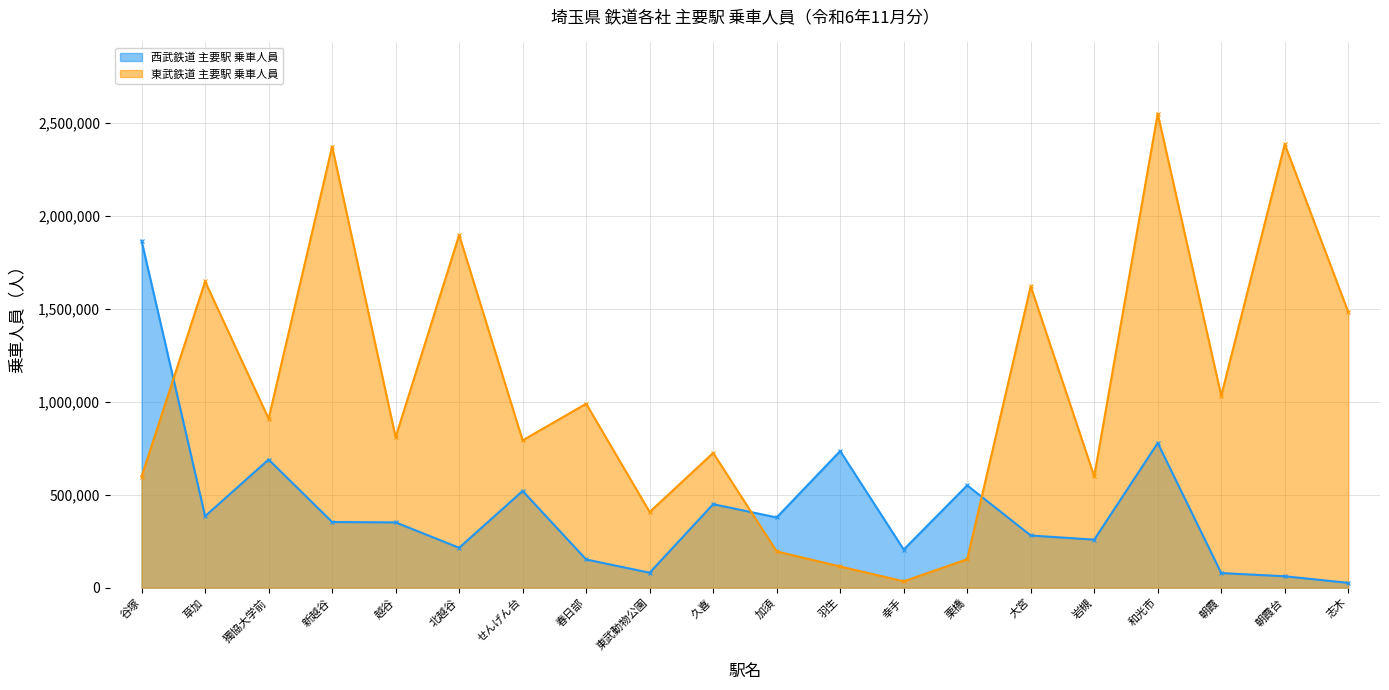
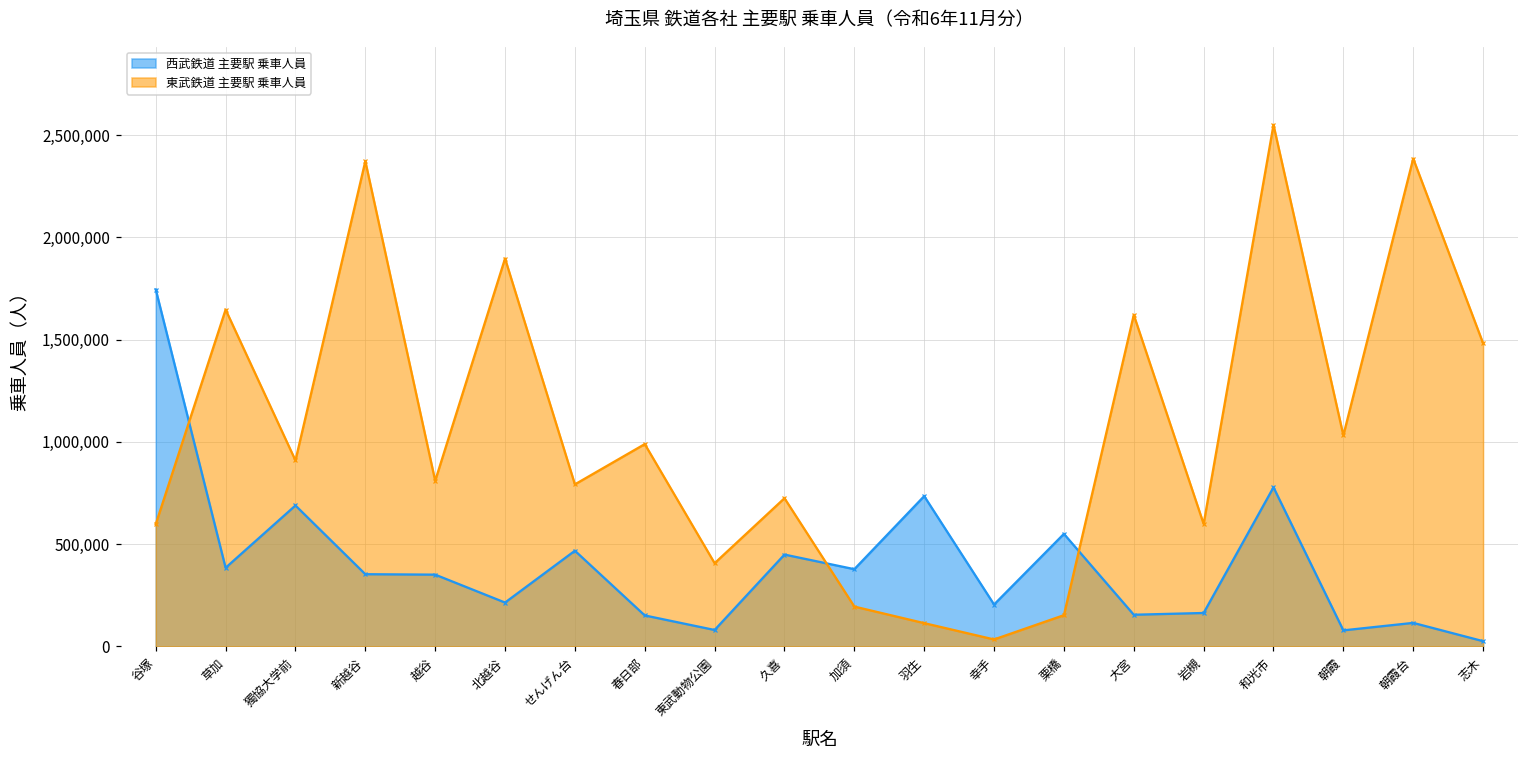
  {
    "西武鉄道 主要駅 乗車人員": {
-     "谷塚": "1,870,000",
+     "谷塚": "1,750,000",
      "草加": "380,000",
      "獨協大学前": "690,000",
      "新越谷": "350,000",
      "越谷": "350,000",
      "北越谷": "210,000",
-     "せんげん台": "520,000",
+     "せんげん台": "470,000",
      "春日部": "150,000",
      "東武動物公園": "80,000",
      "久喜": "450,000",
      "加須": "380,000",
      "羽生": "730,000",
      "幸手": "200,000",
      "栗橋": "550,000",
-     "大宮": "280,000",
-     "岩槻": "260,000",
+     "大宮": "150,000",
+     "岩槻": "160,000",
      "和光市": "780,000",
      "朝霞": "80,000",
-     "朝霞台": "60,000",
+     "朝霞台": "110,000",
      "志木": "30,000"
    },
    "東武鉄道 主要駅 乗車人員": {
      "谷塚": "600,000",
      "草加": "1,650,000",
      "獨協大学前": "910,000",
      "新越谷": "2,370,000",
      "越谷": "810,000",
      "北越谷": "1,900,000",
      "せんげん台": "790,000",
      "春日部": "990,000",
      "東武動物公園": "410,000",
      "久喜": "720,000",
      "加須": "190,000",
      "羽生": "110,000",
      "幸手": "30,000",
      "栗橋": "150,000",
      "大宮": "1,620,000",
      "岩槻": "600,000",
      "和光市": "2,550,000",
      "朝霞": "1,030,000",
      "朝霞台": "2,390,000",
      "志木": "1,480,000"
    }
  }
